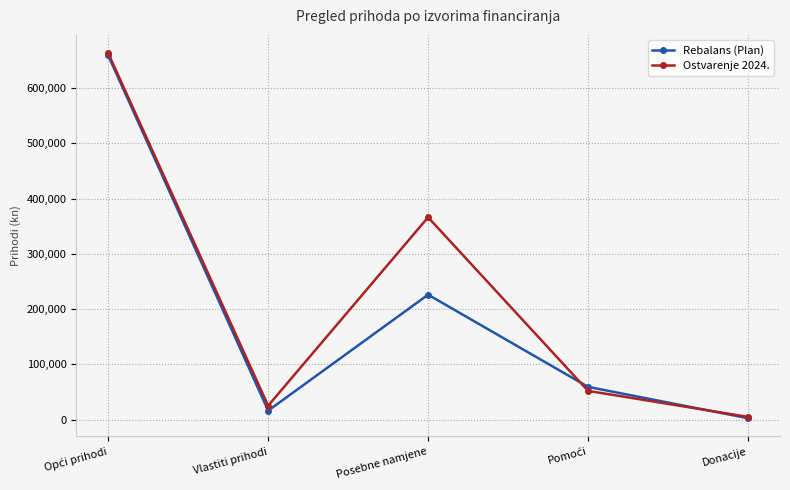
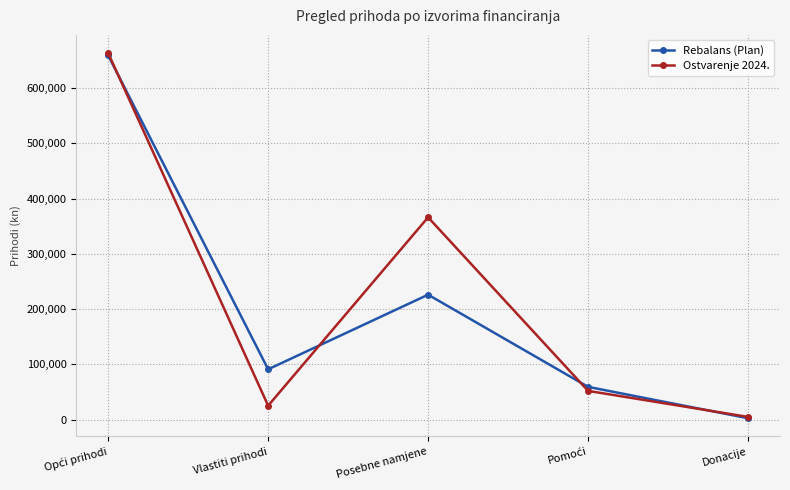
  {
    "Rebalans (Plan)": {
-     "Vlastiti prihodi": "20,000",
+     "Vlastiti prihodi": "90,000",
      "Posebne namjene": "230,000",
      "Pomoći": "60,000"
    },
    "Ostvarenje 2024.": {
      "Vlastiti prihodi": "30,000",
      "Posebne namjene": "370,000",
      "Pomoći": "50,000"
    }
  }
